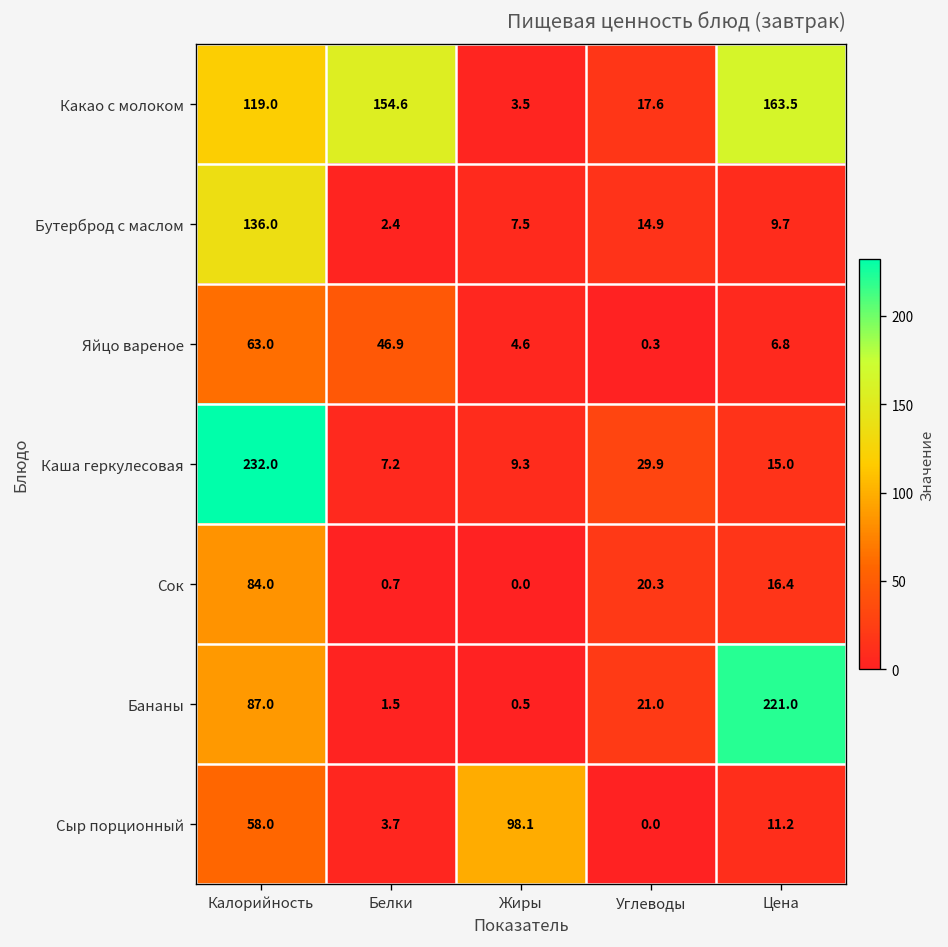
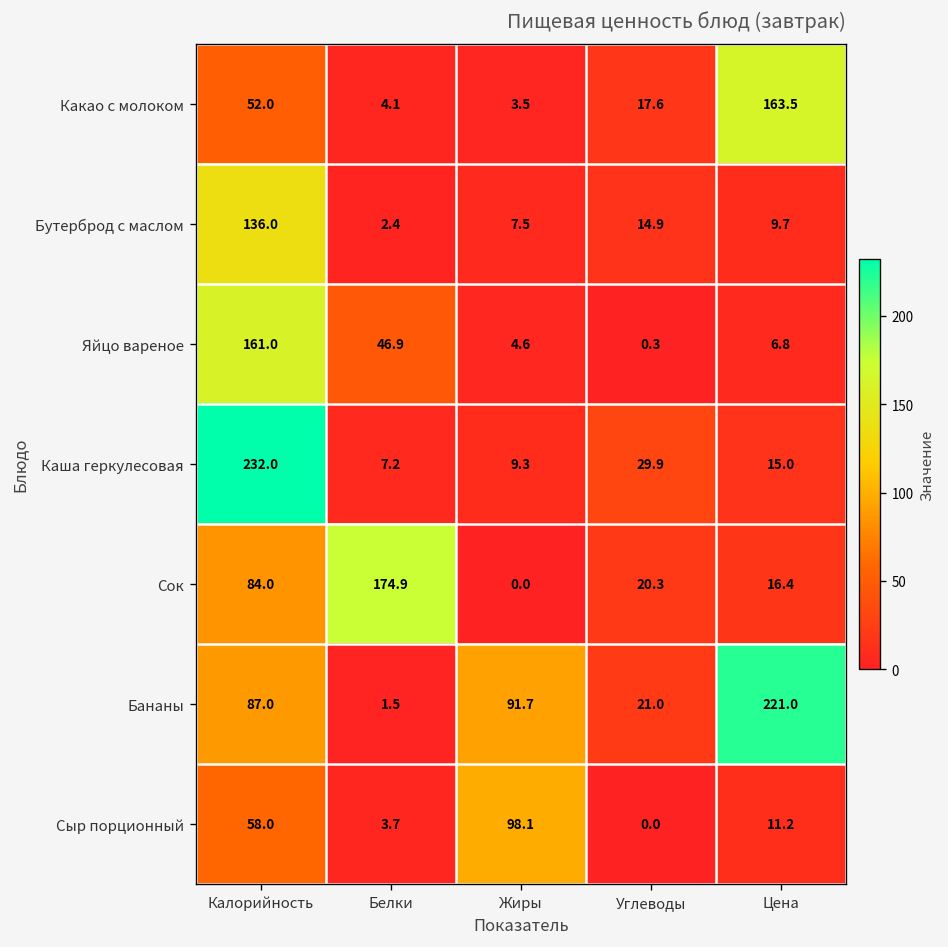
  {
    "Какао с молоком": {
-     "Калорийность": 119.0,
-     "Белки": 154.6,
+     "Калорийность": 52.0,
+     "Белки": 4.1,
      "Жиры": 3.5,
      "Углеводы": 17.6,
      "Цена": 163.5
    },
    "Бутерброд с маслом": {
      "Калорийность": 136.0,
      "Белки": 2.4,
      "Жиры": 7.5,
      "Углеводы": 14.9,
      "Цена": 9.7
    },
    "Яйцо вареное": {
-     "Калорийность": 63.0,
+     "Калорийность": 161.0,
      "Белки": 46.9,
      "Жиры": 4.6,
      "Углеводы": 0.3,
      "Цена": 6.8
    },
    "Каша геркулесовая": {
      "Калорийность": 232.0,
      "Белки": 7.2,
      "Жиры": 9.3,
      "Углеводы": 29.9,
      "Цена": 15.0
    },
    "Сок": {
      "Калорийность": 84.0,
-     "Белки": 0.7,
+     "Белки": 174.9,
      "Жиры": 0.0,
      "Углеводы": 20.3,
      "Цена": 16.4
    },
    "Бананы": {
      "Калорийность": 87.0,
      "Белки": 1.5,
-     "Жиры": 0.5,
+     "Жиры": 91.7,
      "Углеводы": 21.0,
      "Цена": 221.0
    },
    "Сыр порционный": {
      "Калорийность": 58.0,
      "Белки": 3.7,
      "Жиры": 98.1,
      "Углеводы": 0.0,
      "Цена": 11.2
    }
  }
